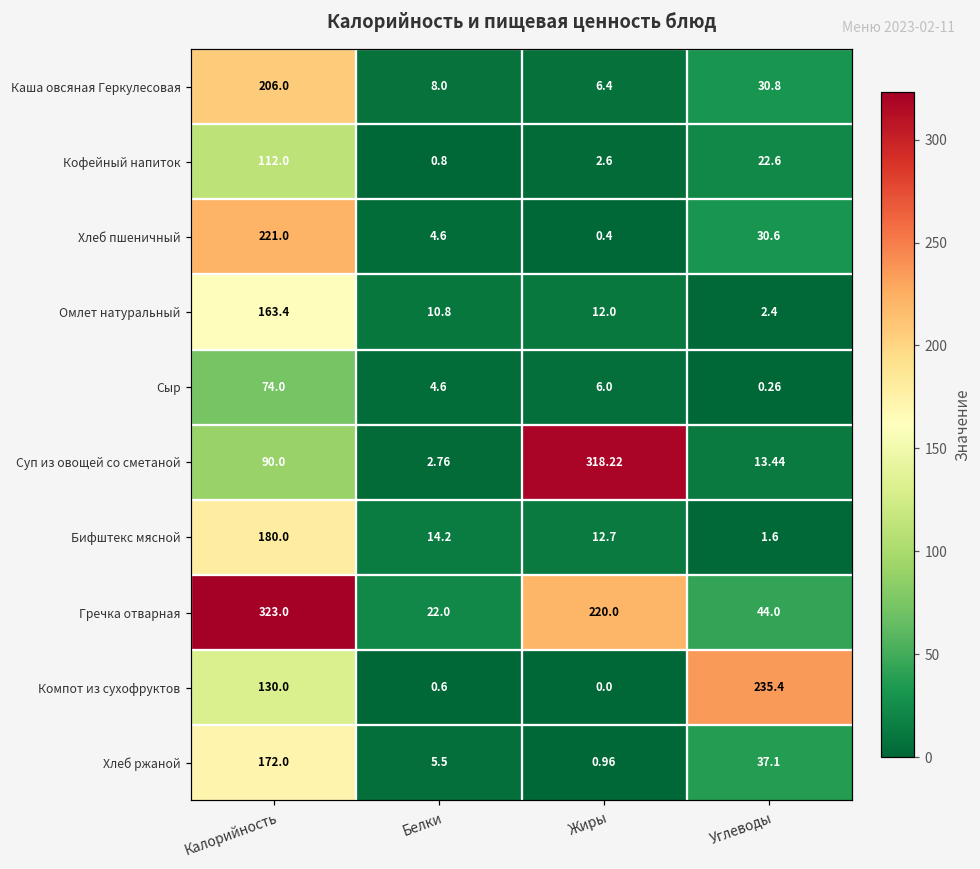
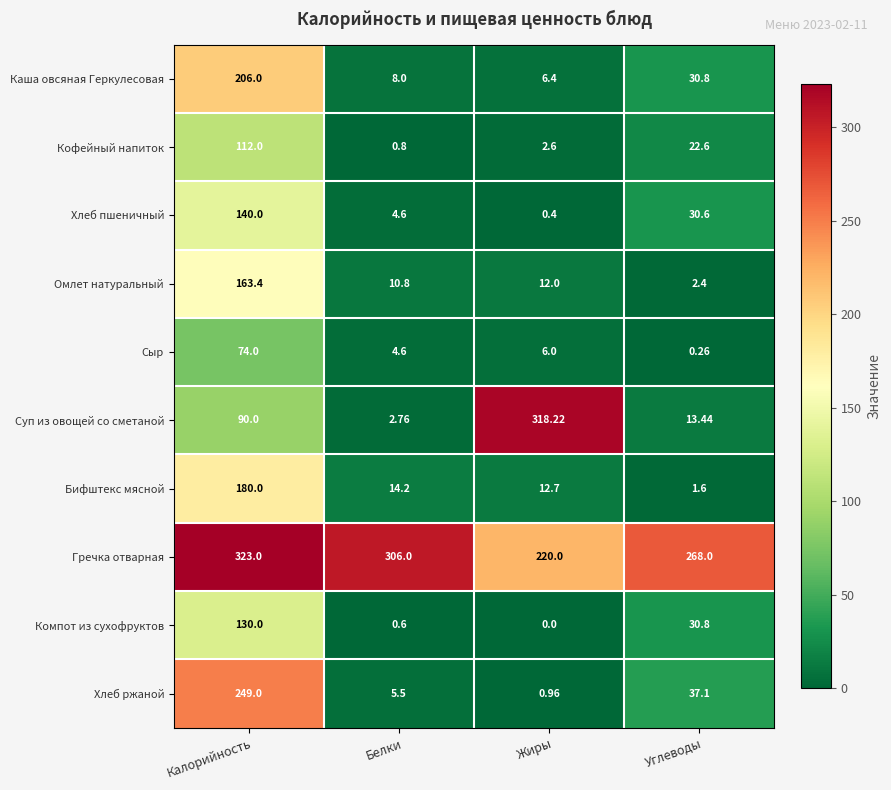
  {
    "Каша овсяная Геркулесовая": {
      "Калорийность": 206.0,
      "Белки": 8.0,
      "Жиры": 6.4,
      "Углеводы": 30.8
    },
    "Кофейный напиток": {
      "Калорийность": 112.0,
      "Белки": 0.8,
      "Жиры": 2.6,
      "Углеводы": 22.6
    },
    "Хлеб пшеничный": {
-     "Калорийность": 221.0,
+     "Калорийность": 140.0,
      "Белки": 4.6,
      "Жиры": 0.4,
      "Углеводы": 30.6
    },
    "Омлет натуральный": {
      "Калорийность": 163.4,
      "Белки": 10.8,
      "Жиры": 12.0,
      "Углеводы": 2.4
    },
    "Сыр": {
      "Калорийность": 74.0,
      "Белки": 4.6,
      "Жиры": 6.0,
      "Углеводы": 0.26
    },
    "Суп из овощей со сметаной": {
      "Калорийность": 90.0,
      "Белки": 2.76,
      "Жиры": 318.22,
      "Углеводы": 13.44
    },
    "Бифштекс мясной": {
      "Калорийность": 180.0,
      "Белки": 14.2,
      "Жиры": 12.7,
      "Углеводы": 1.6
    },
    "Гречка отварная": {
      "Калорийность": 323.0,
-     "Белки": 22.0,
+     "Белки": 306.0,
      "Жиры": 220.0,
-     "Углеводы": 44.0
+     "Углеводы": 268.0
    },
    "Компот из сухофруктов": {
      "Калорийность": 130.0,
      "Белки": 0.6,
      "Жиры": 0.0,
-     "Углеводы": 235.4
+     "Углеводы": 30.8
    },
    "Хлеб ржаной": {
-     "Калорийность": 172.0,
+     "Калорийность": 249.0,
      "Белки": 5.5,
      "Жиры": 0.96,
      "Углеводы": 37.1
    }
  }
